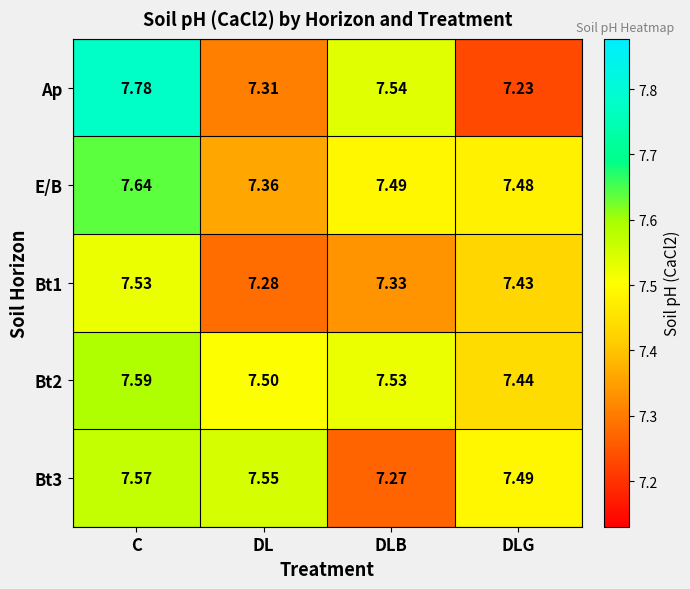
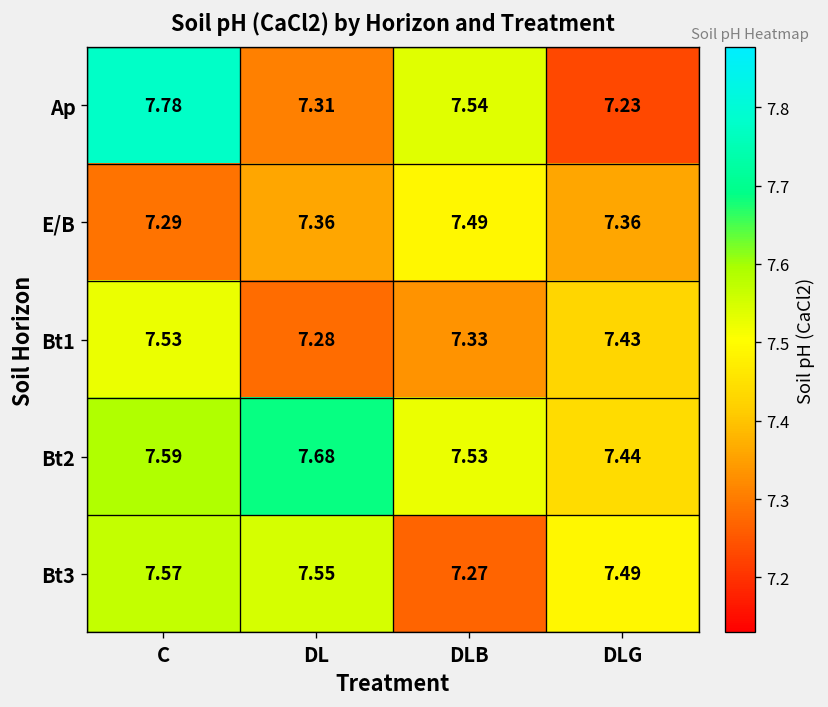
  {
    "Ap": {
      "C": 7.78,
      "DL": 7.31,
      "DLB": 7.54,
      "DLG": 7.23
    },
    "E/B": {
-     "C": 7.64,
+     "C": 7.29,
      "DL": 7.36,
      "DLB": 7.49,
-     "DLG": 7.48
+     "DLG": 7.36
    },
    "Bt1": {
      "C": 7.53,
      "DL": 7.28,
      "DLB": 7.33,
      "DLG": 7.43
    },
    "Bt2": {
      "C": 7.59,
-     "DL": 7.50,
+     "DL": 7.68,
      "DLB": 7.53,
      "DLG": 7.44
    },
    "Bt3": {
      "C": 7.57,
      "DL": 7.55,
      "DLB": 7.27,
      "DLG": 7.49
    }
  }
